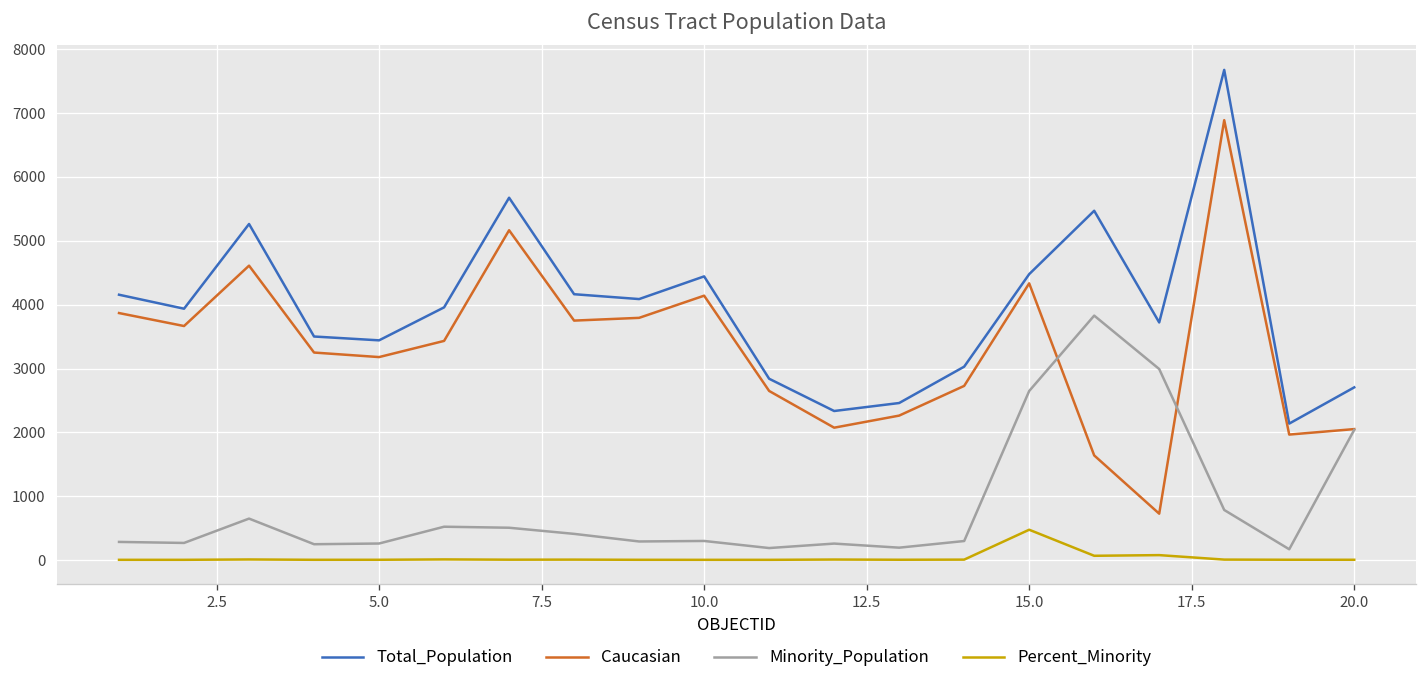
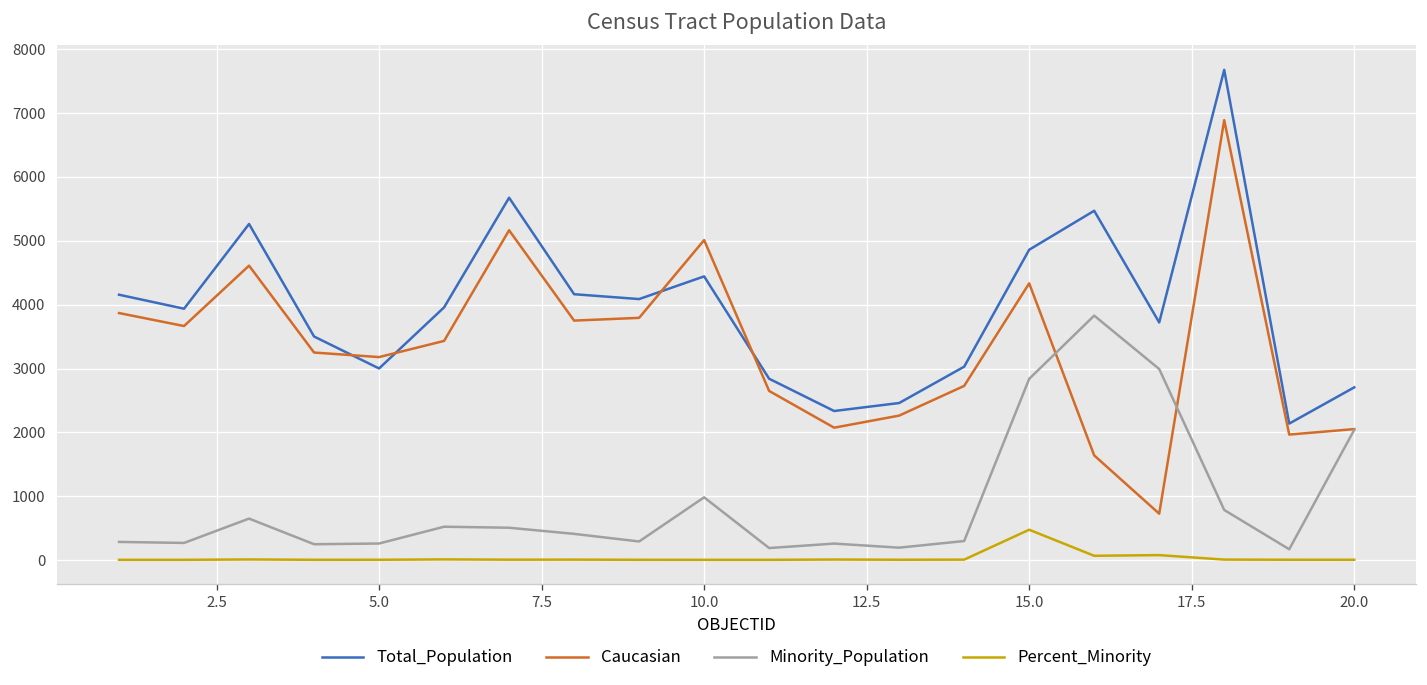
  {
    "Total_Population": {
-     "5.0": 3400,
+     "5.0": 3000,
      "10.0": 4400,
-     "15.0": 4500,
+     "15.0": 4900,
      "20.0": 2700
    },
    "Caucasian": {
      "5.0": 3200,
-     "10.0": 4100,
+     "10.0": 5000,
      "15.0": 4300
    },
    "Minority_Population": {
      "5.0": 300,
-     "10.0": 300,
-     "15.0": 2600
+     "10.0": 1000,
+     "15.0": 2800
    },
    "Percent_Minority": {
      "5.0": 0,
      "10.0": 0,
      "15.0": 500,
      "20.0": 0
    }
  }
